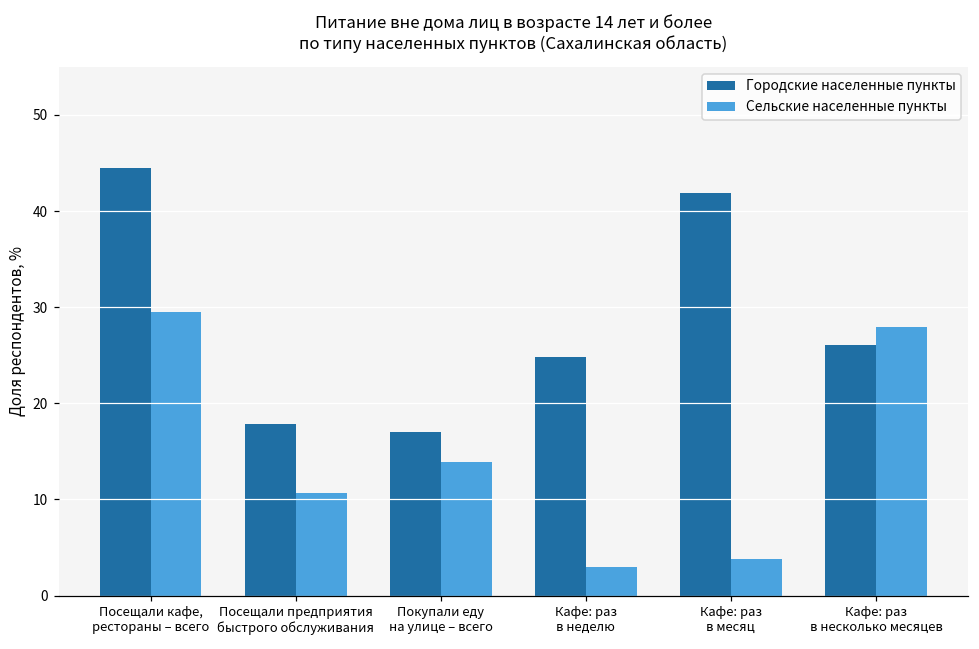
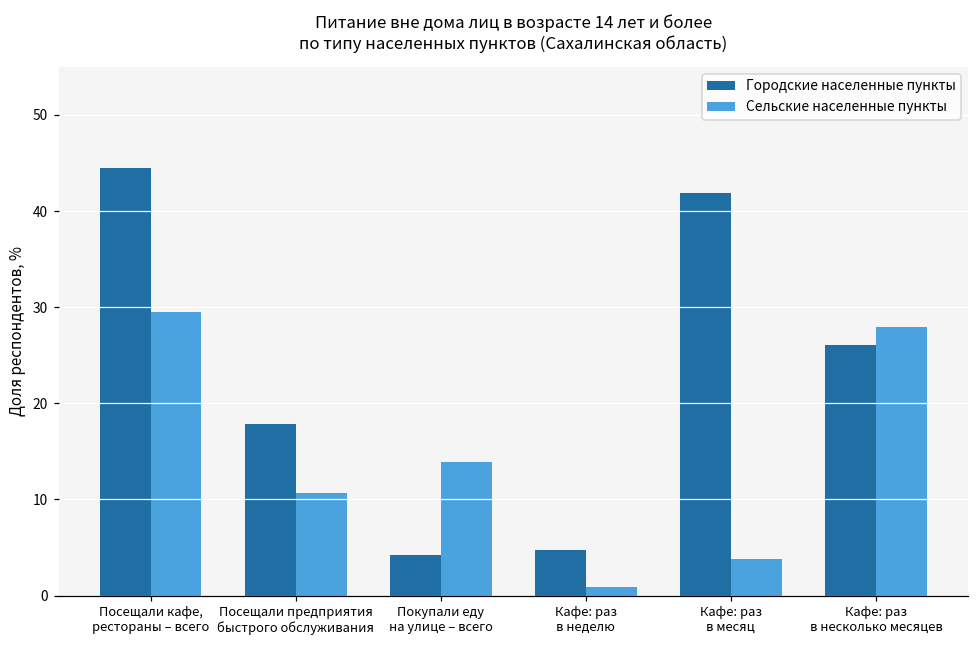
  {
    "Городские населенные пункты": {
      "Посещали кафе, рестораны – всего": 45,
      "Посещали предприятия быстрого обслуживания": 18,
-     "Покупали еду на улице – всего": 17,
-     "Кафе: раз в неделю": 25,
+     "Покупали еду на улице – всего": 4,
+     "Кафе: раз в неделю": 5,
      "Кафе: раз в месяц": 42,
      "Кафе: раз в несколько месяцев": 26
    },
    "Сельские населенные пункты": {
      "Посещали кафе, рестораны – всего": 30,
      "Посещали предприятия быстрого обслуживания": 11,
      "Покупали еду на улице – всего": 14,
-     "Кафе: раз в неделю": 3,
+     "Кафе: раз в неделю": 1,
      "Кафе: раз в месяц": 4,
      "Кафе: раз в несколько месяцев": 28
    }
  }
